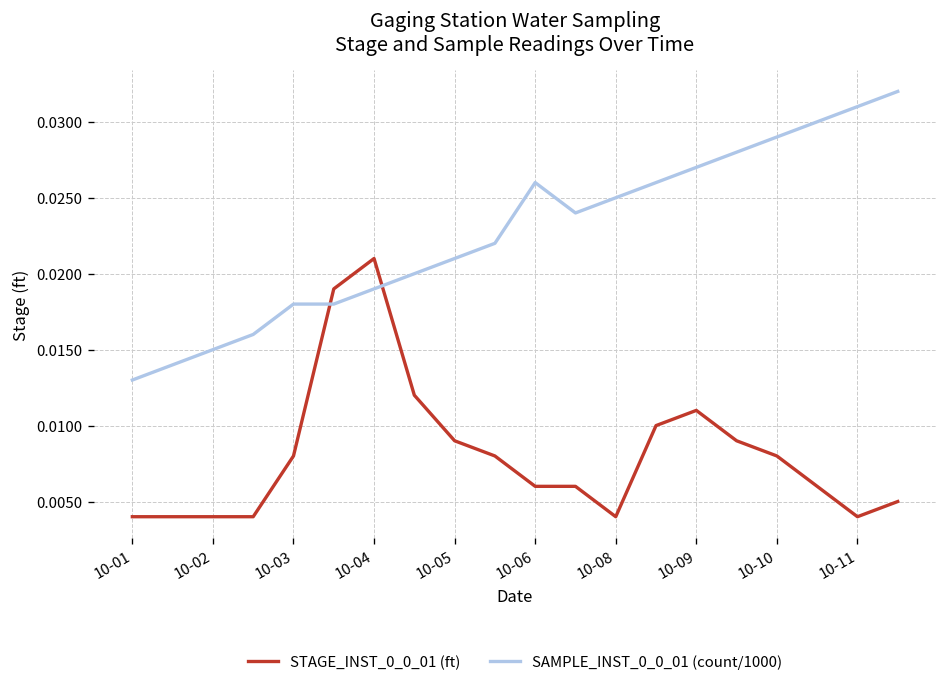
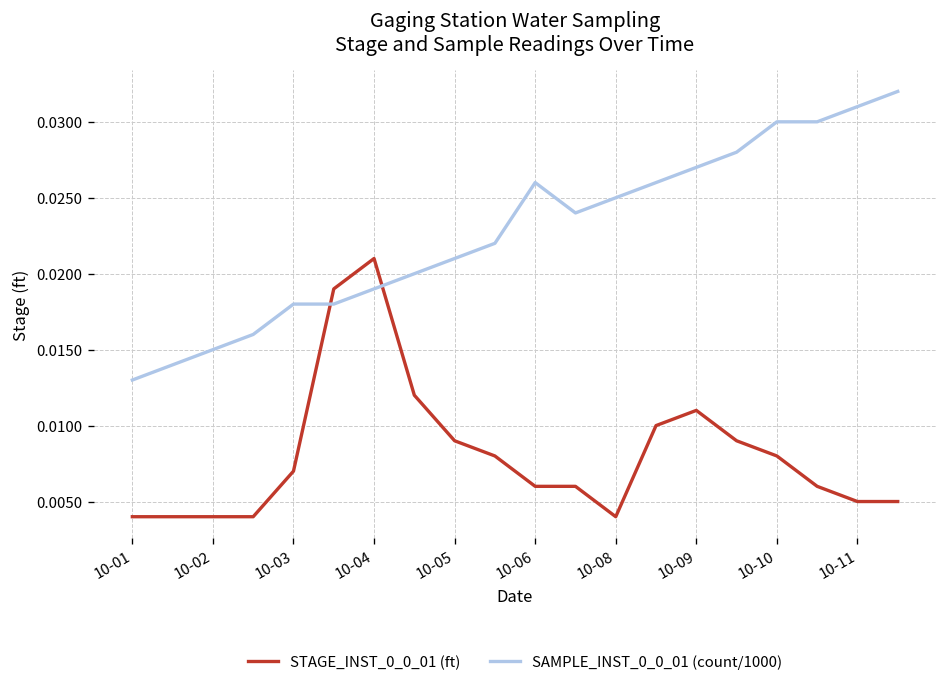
  {
    "STAGE_INST_0_0_01 (ft)": {
      "10-01": 0.004,
      "10-02": 0.004,
-     "10-03": 0.008,
+     "10-03": 0.007,
      "10-04": 0.021,
      "10-05": 0.009,
      "10-06": 0.006,
      "10-08": 0.004,
      "10-09": 0.011,
      "10-10": 0.008,
-     "10-11": 0.004
+     "10-11": 0.005
    },
    "SAMPLE_INST_0_0_01 (count/1000)": {
      "10-01": 0.0130,
      "10-02": 0.0150,
      "10-03": 0.0180,
      "10-04": 0.0190,
      "10-05": 0.0210,
      "10-06": 0.0260,
      "10-08": 0.0250,
      "10-09": 0.0270,
-     "10-10": 0.0290,
+     "10-10": 0.0300,
      "10-11": 0.0310
    }
  }
